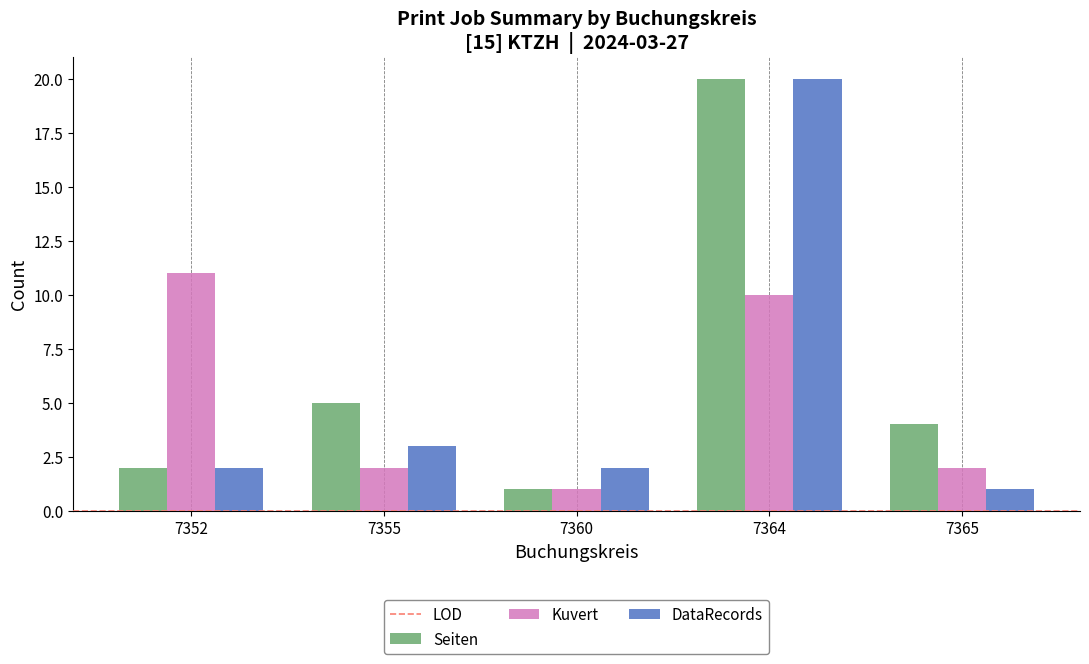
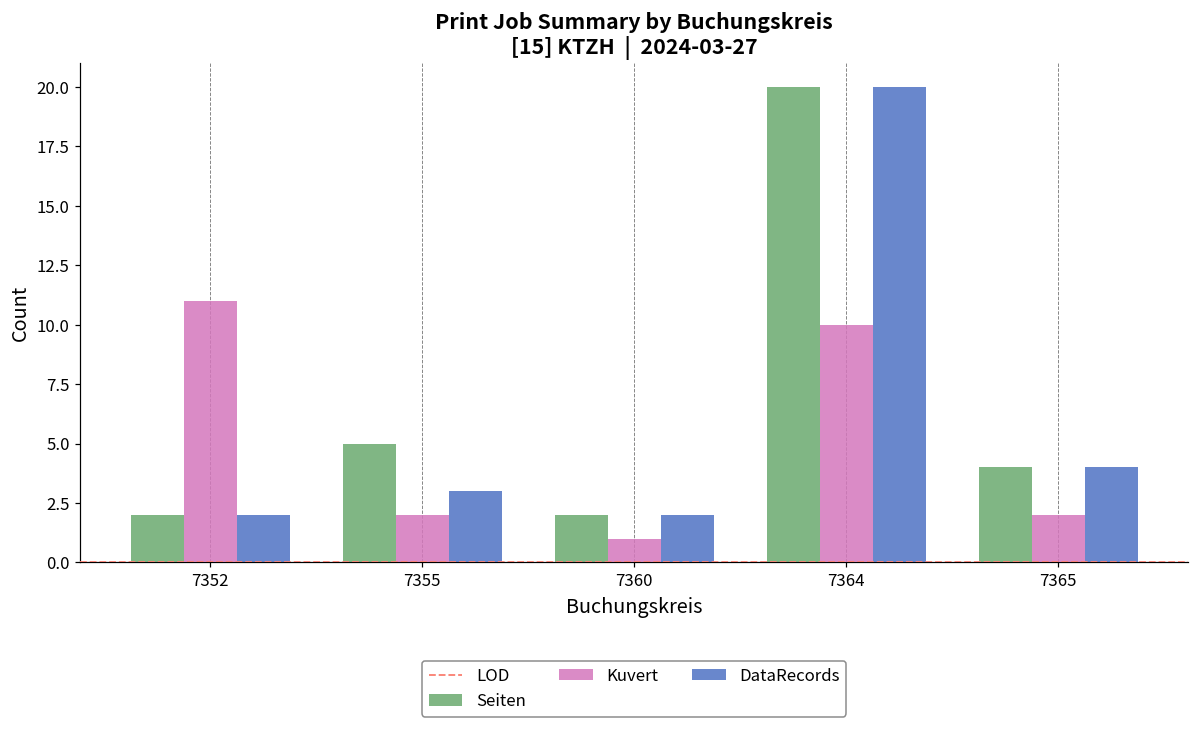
  {
    "Seiten": {
      "7352": 2,
      "7355": 5,
-     "7360": 1,
+     "7360": 2,
      "7364": 20,
      "7365": 4
    },
    "Kuvert": {
      "7352": 11,
      "7355": 2,
      "7360": 1,
      "7364": 10,
      "7365": 2
    },
    "DataRecords": {
      "7352": 2,
      "7355": 3,
      "7360": 2,
      "7364": 20,
-     "7365": 1
+     "7365": 4
    }
  }
